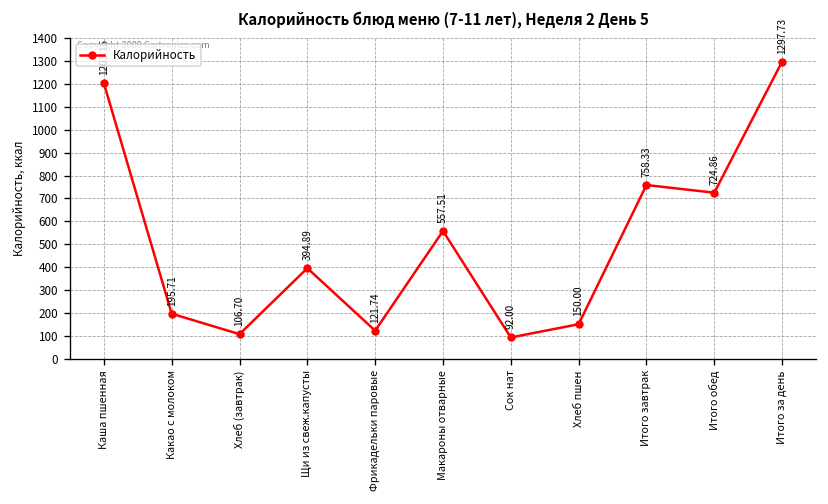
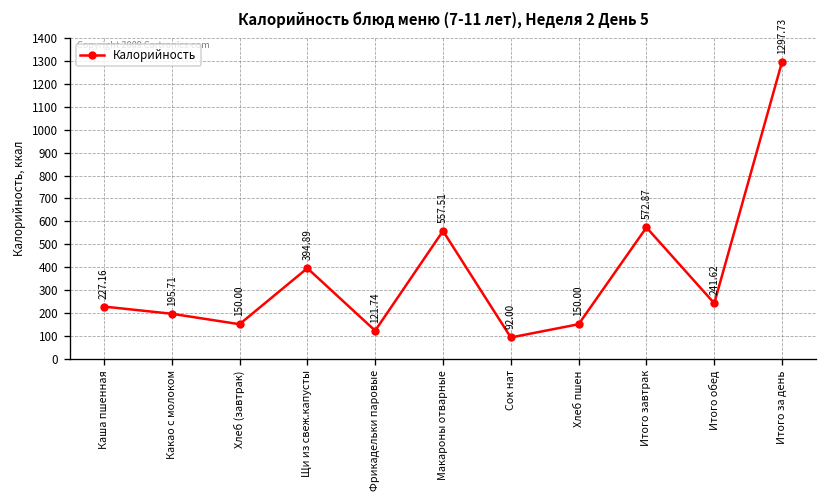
  {
-   "Каша пшенная": 1200,
+   "Каша пшенная": 230,
    "Какао с молоком": 195.71,
-   "Хлеб (завтрак)": 106.70,
+   "Хлеб (завтрак)": 150.00,
    "Щи из свеж.капусты": 394.89,
    "Фрикадельки паровые": 121.74,
    "Макароны отварные": 557.51,
    "Сок нат": 92.00,
    "Хлеб пшен": 150.00,
-   "Итого завтрак": 758.33,
-   "Итого обед": 724.86,
+   "Итого завтрак": 572.87,
+   "Итого обед": 241.62,
    "Итого за день": 1297.73
  }
